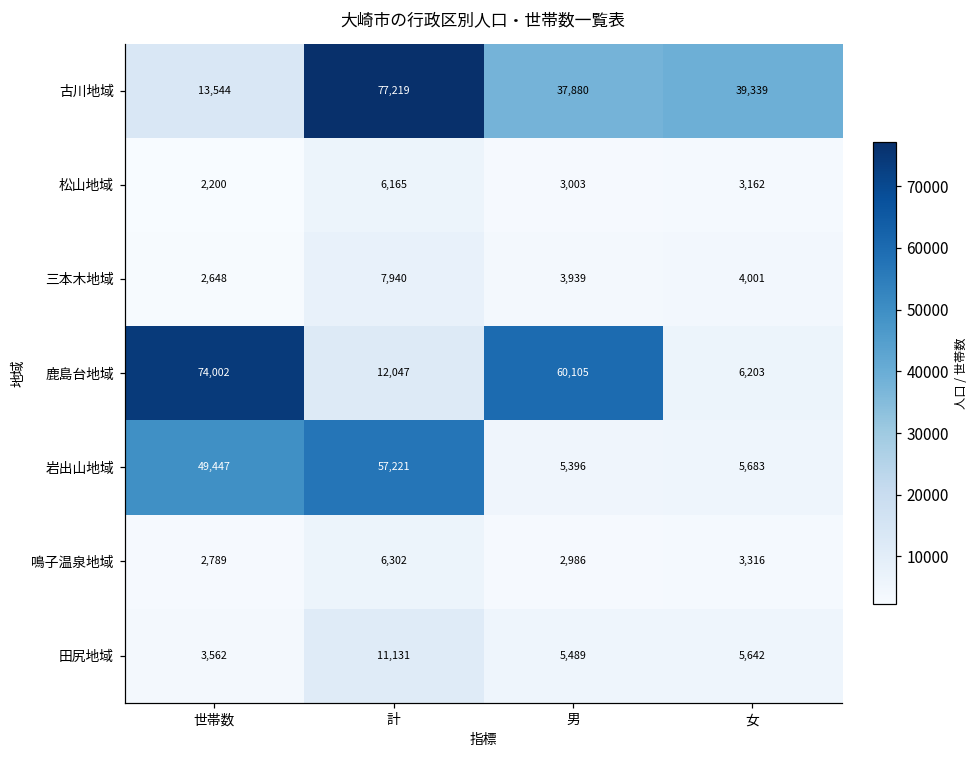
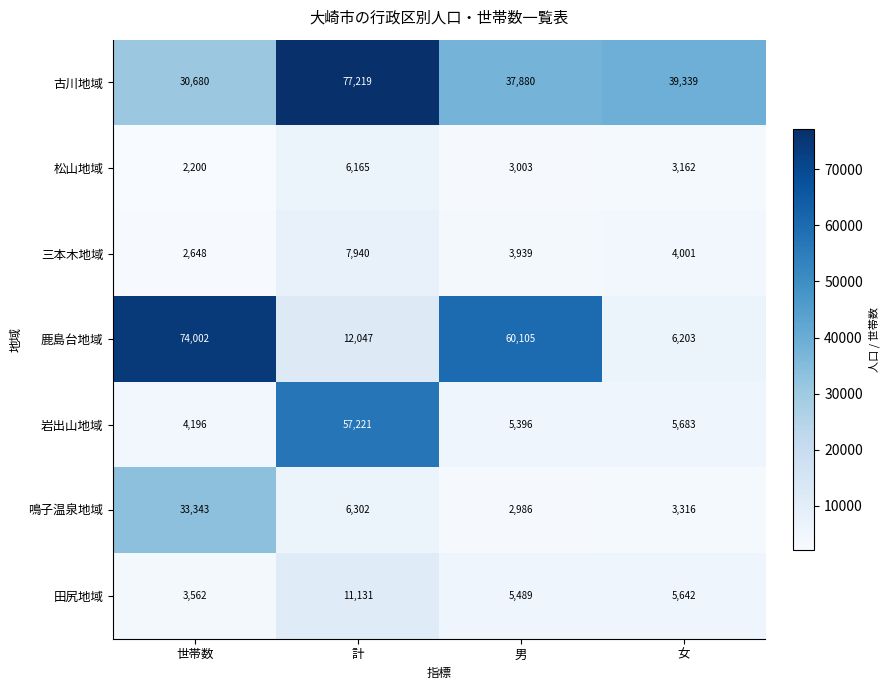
  {
    "古川地域": {
-     "世帯数": "13,544",
+     "世帯数": "30,680",
      "計": "77,219",
      "男": "37,880",
      "女": "39,339"
    },
    "松山地域": {
      "世帯数": "2,200",
      "計": "6,165",
      "男": "3,003",
      "女": "3,162"
    },
    "三本木地域": {
      "世帯数": "2,648",
      "計": "7,940",
      "男": "3,939",
      "女": "4,001"
    },
    "鹿島台地域": {
      "世帯数": "74,002",
      "計": "12,047",
      "男": "60,105",
      "女": "6,203"
    },
    "岩出山地域": {
-     "世帯数": "49,447",
+     "世帯数": "4,196",
      "計": "57,221",
      "男": "5,396",
      "女": "5,683"
    },
    "鳴子温泉地域": {
-     "世帯数": "2,789",
+     "世帯数": "33,343",
      "計": "6,302",
      "男": "2,986",
      "女": "3,316"
    },
    "田尻地域": {
      "世帯数": "3,562",
      "計": "11,131",
      "男": "5,489",
      "女": "5,642"
    }
  }
